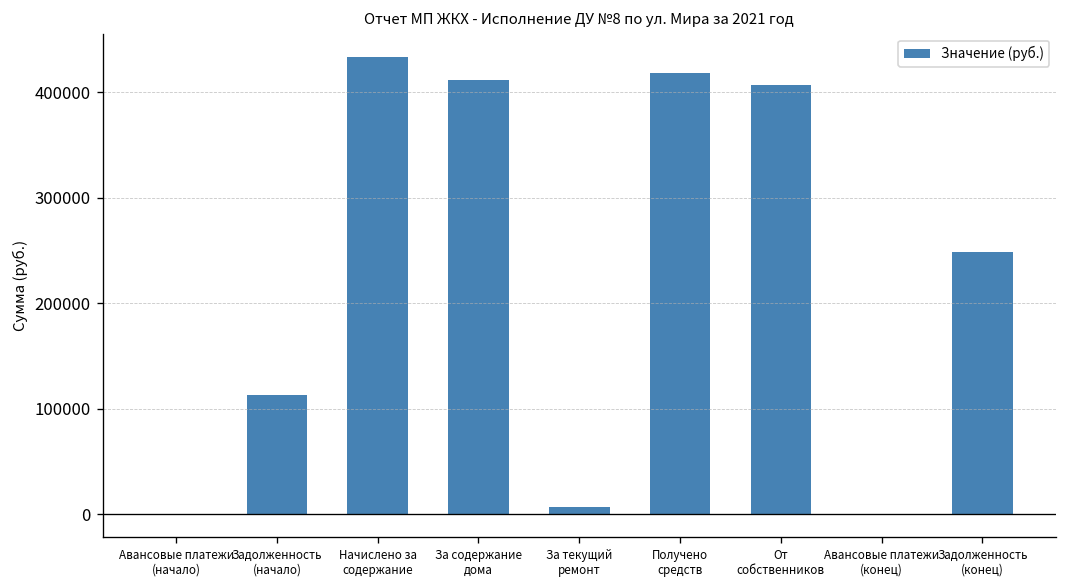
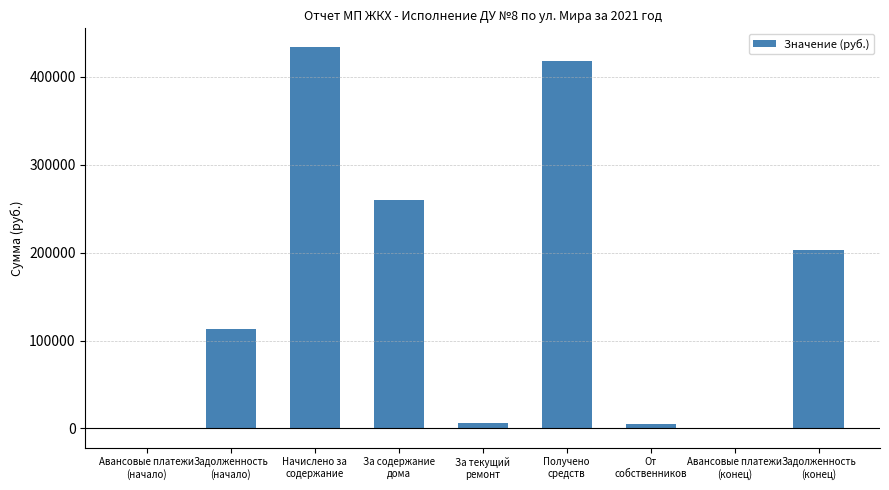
  {
    "Задолженность (начало)": 110000,
    "Начислено за содержание": 430000,
-   "За содержание дома": 410000,
+   "За содержание дома": 260000,
    "За текущий ремонт": 10000,
    "Получено средств": 420000,
-   "От собственников": 410000,
-   "Задолженность (конец)": 250000
+   "От собственников": 0,
+   "Задолженность (конец)": 200000
  }
